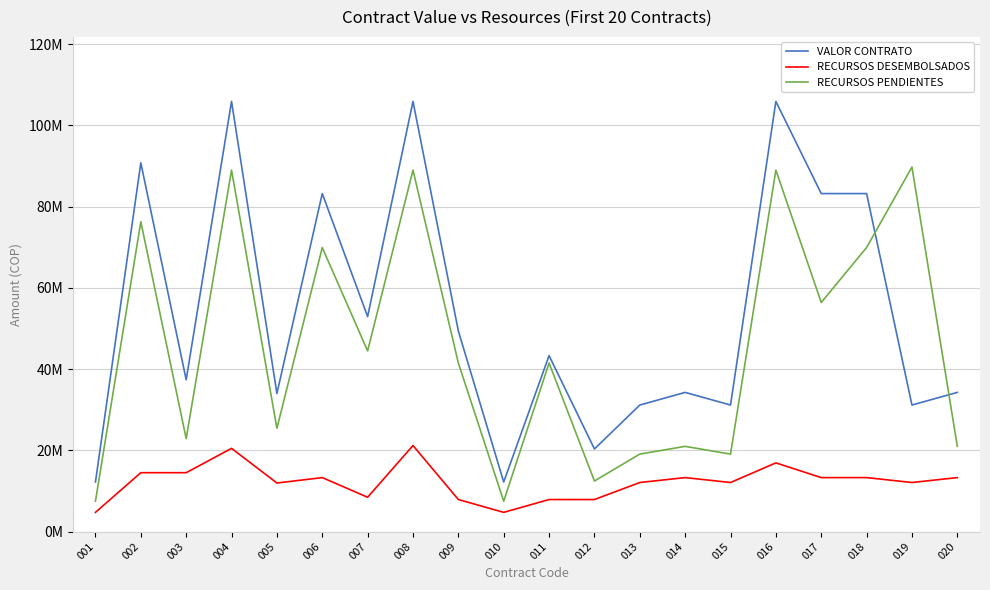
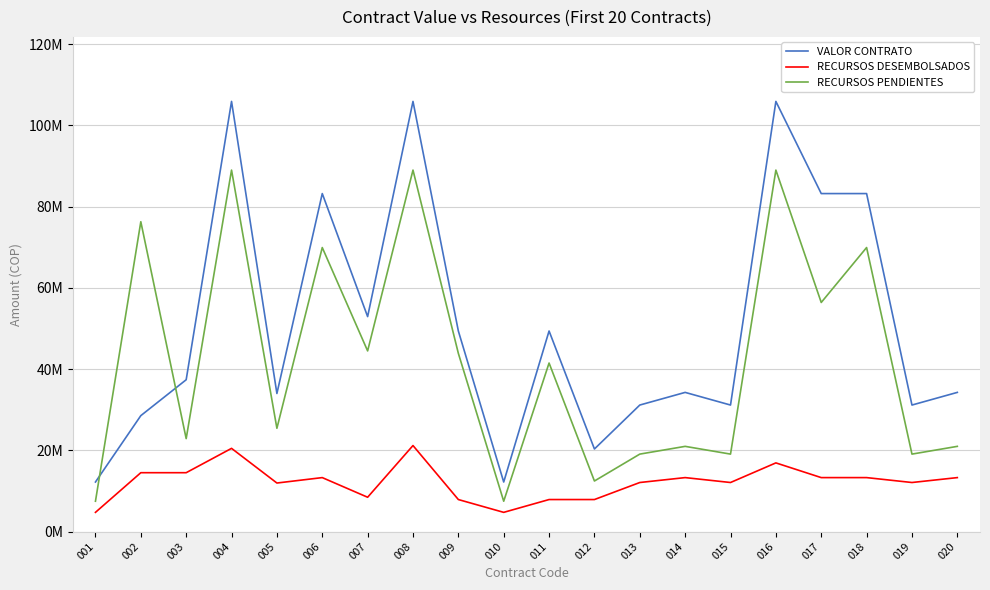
  {
    "VALOR CONTRATO": {
      "001": 12000000,
-     "002": 91000000,
+     "002": 29000000,
      "003": 37000000,
      "004": 106000000,
      "005": 34000000,
      "006": 83000000,
      "007": 53000000,
      "008": 106000000,
      "009": 49000000,
      "010": 12000000,
-     "011": 43000000,
+     "011": 49000000,
      "012": 20000000,
      "013": 31000000,
      "014": 34000000,
      "015": 31000000,
      "016": 106000000,
      "017": 83000000,
      "018": 83000000,
      "019": 31000000,
      "020": 34000000
    },
    "RECURSOS DESEMBOLSADOS": {
      "001": 5000000,
      "002": 14000000,
      "003": 14000000,
      "004": 20000000,
      "005": 12000000,
      "006": 13000000,
      "007": 8000000,
      "008": 21000000,
      "009": 8000000,
      "010": 5000000,
      "011": 8000000,
      "012": 8000000,
      "013": 12000000,
      "014": 13000000,
      "015": 12000000,
      "016": 17000000,
      "017": 13000000,
      "018": 13000000,
      "019": 12000000,
      "020": 13000000
    },
    "RECURSOS PENDIENTES": {
      "001": 7000000,
      "002": 76000000,
      "003": 23000000,
      "004": 89000000,
      "005": 25000000,
      "006": 70000000,
      "007": 44000000,
      "008": 89000000,
-     "009": 42000000,
+     "009": 44000000,
      "010": 7000000,
      "011": 42000000,
      "012": 12000000,
      "013": 19000000,
      "014": 21000000,
      "015": 19000000,
      "016": 89000000,
      "017": 56000000,
      "018": 70000000,
-     "019": 90000000,
+     "019": 19000000,
      "020": 21000000
    }
  }
